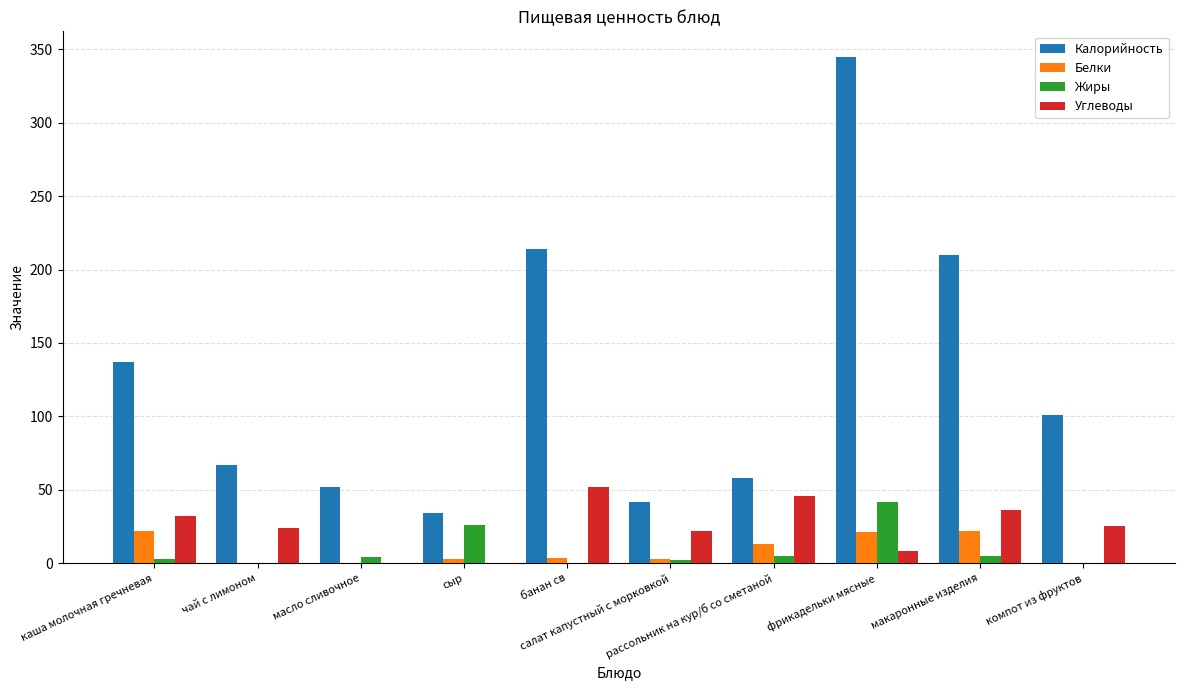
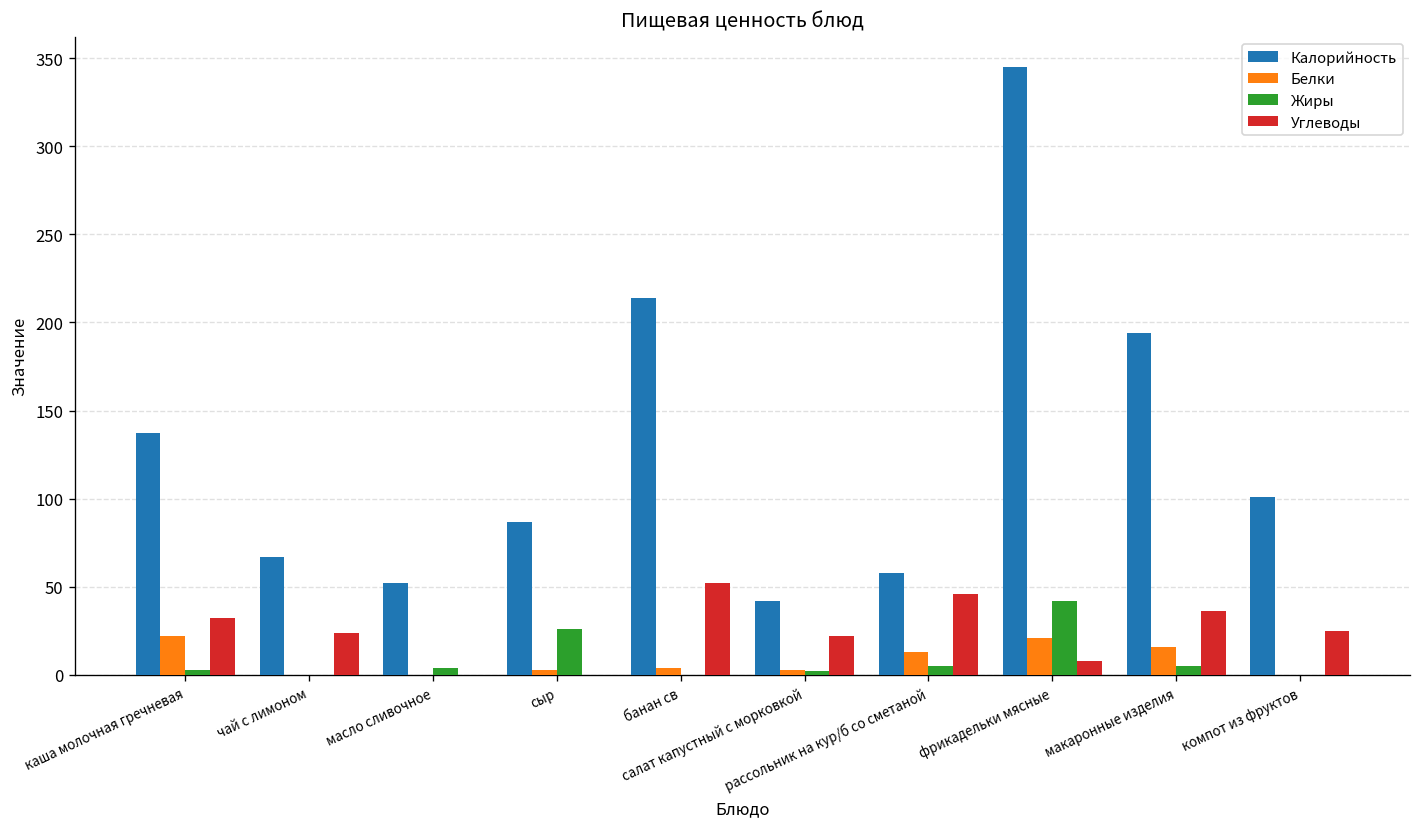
  {
    "Калорийность": {
      "каша молочная гречневая": 137,
      "чай с лимоном": 67,
      "масло сливочное": 52,
-     "сыр": 34,
+     "сыр": 87,
      "банан св": 214,
      "салат капустный с морковкой": 42,
      "рассольник на кур/б со сметаной": 58,
      "фрикадельки мясные": 345,
-     "макаронные изделия": 210,
+     "макаронные изделия": 194,
      "компот из фруктов": 101
    },
    "Белки": {
      "каша молочная гречневая": 22,
      "чай с лимоном": 0,
      "масло сливочное": 0,
      "сыр": 3,
      "банан св": 4,
      "салат капустный с морковкой": 3,
      "рассольник на кур/б со сметаной": 13,
      "фрикадельки мясные": 21,
-     "макаронные изделия": 22,
+     "макаронные изделия": 16,
      "компот из фруктов": 0
    },
    "Жиры": {
      "каша молочная гречневая": 3,
      "чай с лимоном": 0,
      "масло сливочное": 4,
      "сыр": 26,
      "банан св": 0,
      "салат капустный с морковкой": 2,
      "рассольник на кур/б со сметаной": 5,
      "фрикадельки мясные": 42,
      "макаронные изделия": 5,
      "компот из фруктов": 0
    },
    "Углеводы": {
      "каша молочная гречневая": 32,
      "чай с лимоном": 24,
      "масло сливочное": 0,
      "сыр": 0,
      "банан св": 52,
      "салат капустный с морковкой": 22,
      "рассольник на кур/б со сметаной": 46,
      "фрикадельки мясные": 8,
      "макаронные изделия": 36,
      "компот из фруктов": 25
    }
  }
